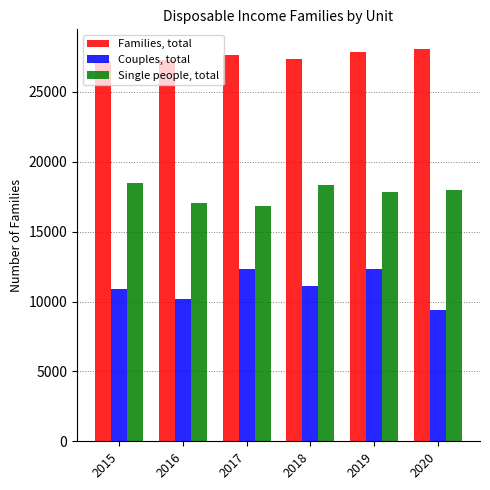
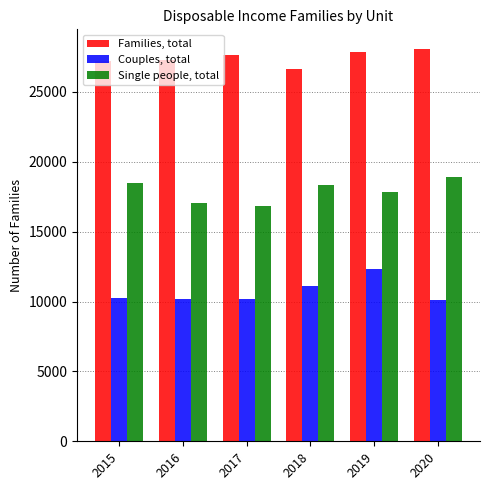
  {
    "Families, total": {
      "2017": 27600,
-     "2018": 27400,
+     "2018": 26700,
      "2019": 27900,
      "2020": 28100
    },
    "Couples, total": {
-     "2015": 10900,
+     "2015": 10200,
      "2016": 10200,
-     "2017": 12300,
+     "2017": 10200,
      "2018": 11100,
      "2019": 12300,
-     "2020": 9400
+     "2020": 10100
    },
    "Single people, total": {
      "2015": 18500,
      "2016": 17100,
      "2017": 16800,
      "2018": 18300,
      "2019": 17800,
-     "2020": 18000
+     "2020": 18900
    }
  }
